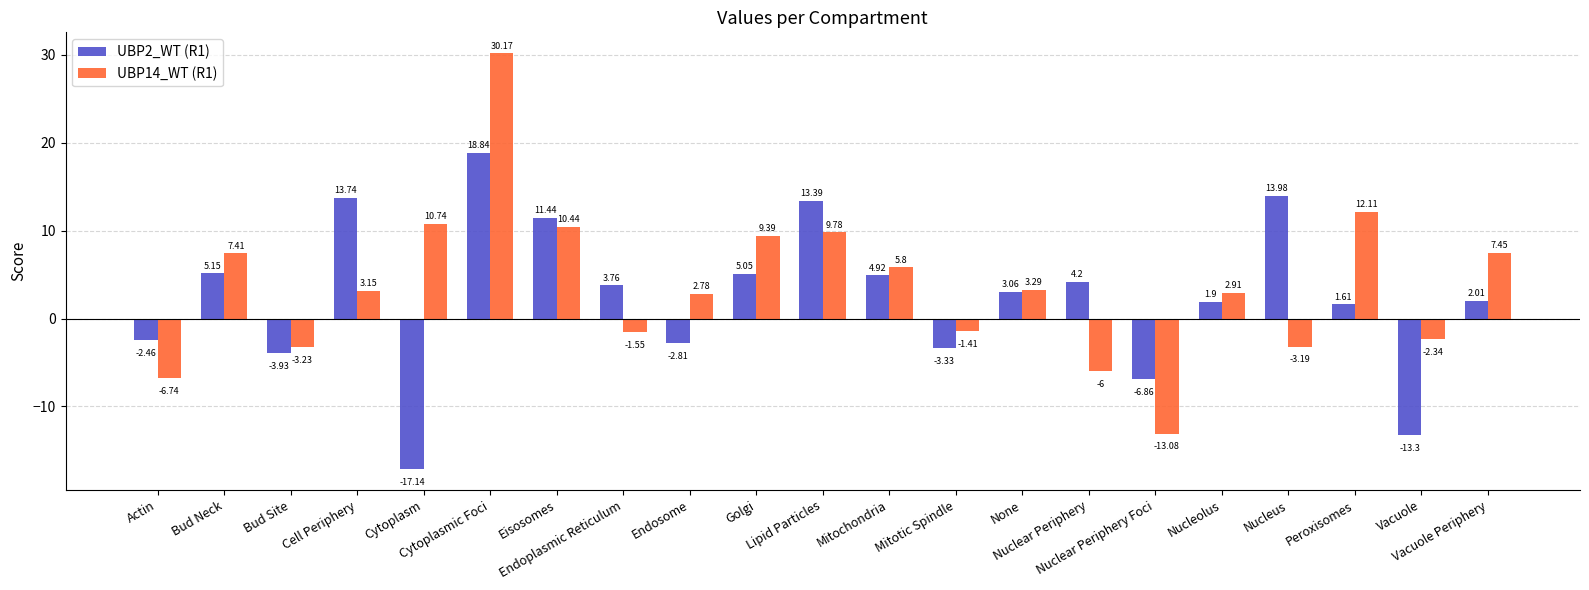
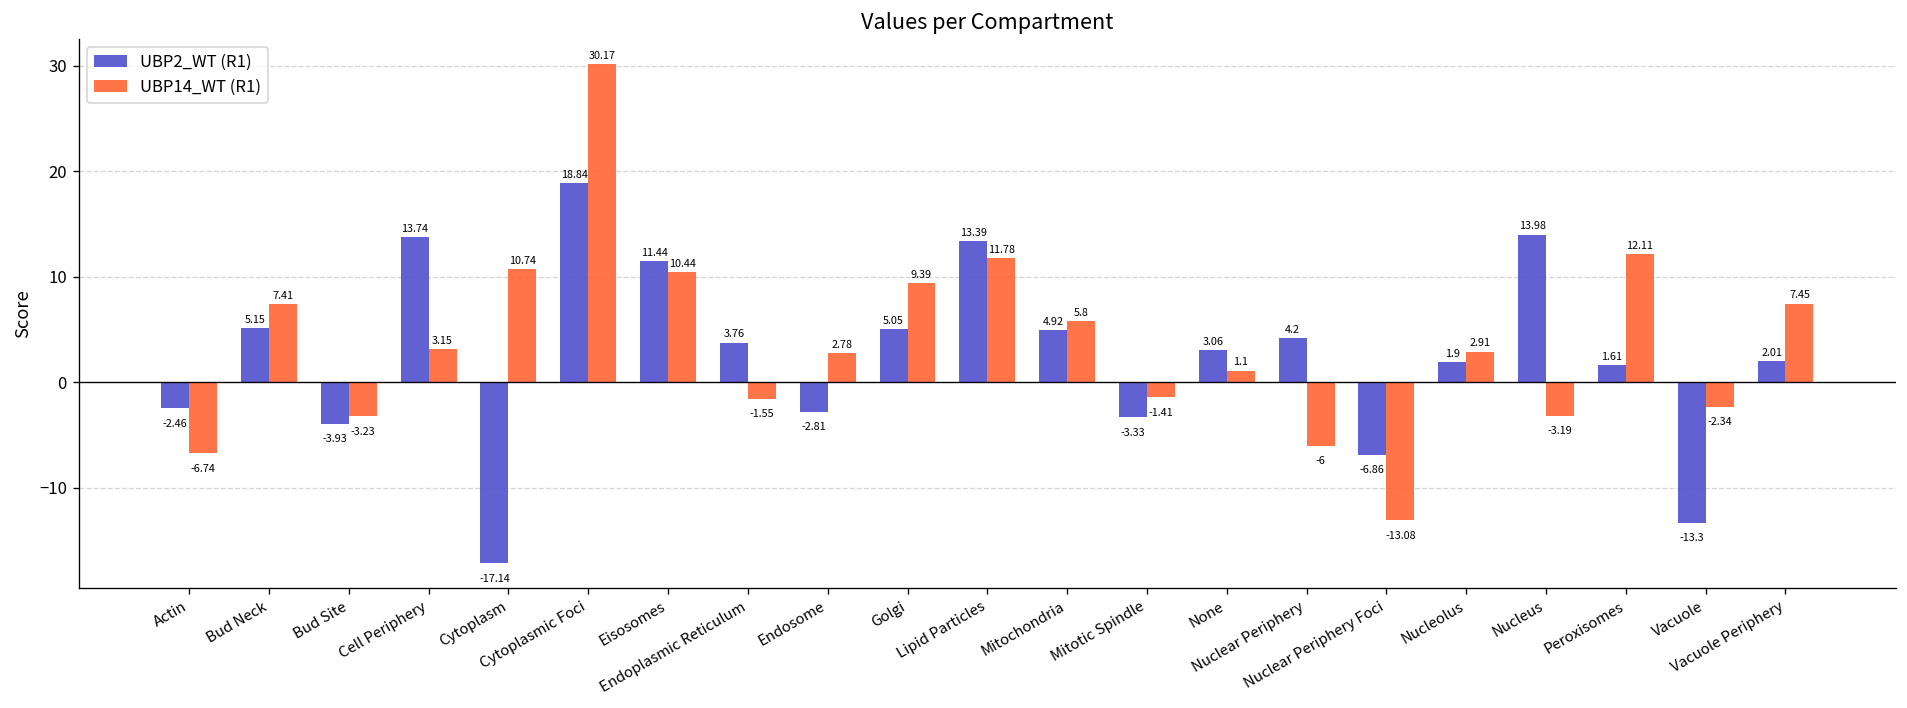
  {
    "UBP2_WT (R1)": {
      "Actin": -2.46,
      "Bud Neck": 5.15,
      "Bud Site": -3.93,
      "Cell Periphery": 13.74,
      "Cytoplasm": -17.14,
      "Cytoplasmic Foci": 18.84,
      "Eisosomes": 11.44,
      "Endoplasmic Reticulum": 3.76,
      "Endosome": -2.81,
      "Golgi": 5.05,
      "Lipid Particles": 13.39,
      "Mitochondria": 4.92,
      "Mitotic Spindle": -3.33,
      "None": 3.06,
      "Nuclear Periphery": 4.2,
      "Nuclear Periphery Foci": -6.86,
      "Nucleolus": 1.9,
      "Nucleus": 13.98,
      "Peroxisomes": 1.61,
      "Vacuole": -13.3,
      "Vacuole Periphery": 2.01
    },
    "UBP14_WT (R1)": {
      "Actin": -6.74,
      "Bud Neck": 7.41,
      "Bud Site": -3.23,
      "Cell Periphery": 3.15,
      "Cytoplasm": 10.74,
      "Cytoplasmic Foci": 30.17,
      "Eisosomes": 10.44,
      "Endoplasmic Reticulum": -1.55,
      "Endosome": 2.78,
      "Golgi": 9.39,
-     "Lipid Particles": 9.78,
+     "Lipid Particles": 11.78,
      "Mitochondria": 5.8,
      "Mitotic Spindle": -1.41,
-     "None": 3.29,
+     "None": 1.1,
      "Nuclear Periphery": -6,
      "Nuclear Periphery Foci": -13.08,
      "Nucleolus": 2.91,
      "Nucleus": -3.19,
      "Peroxisomes": 12.11,
      "Vacuole": -2.34,
      "Vacuole Periphery": 7.45
    }
  }
